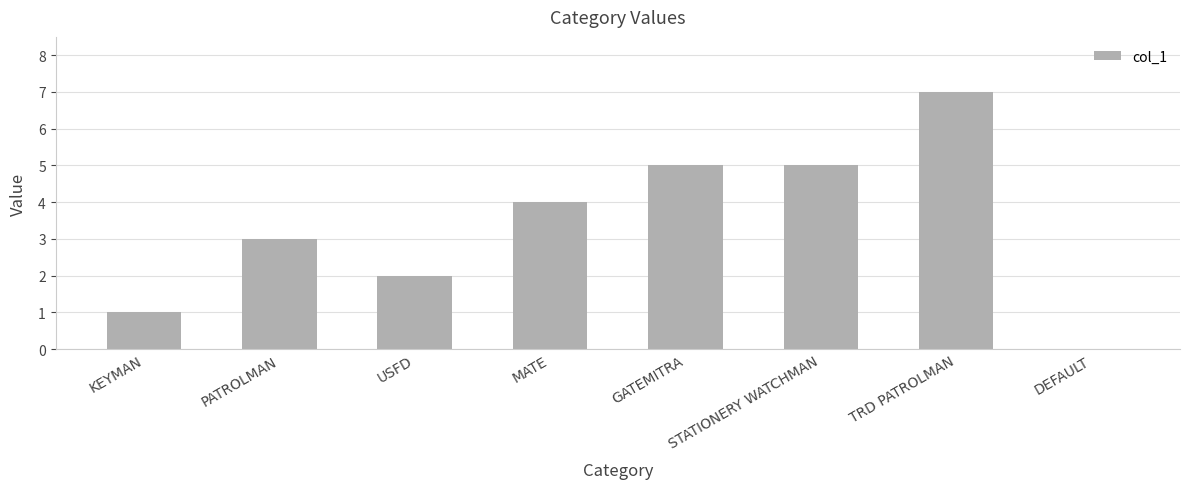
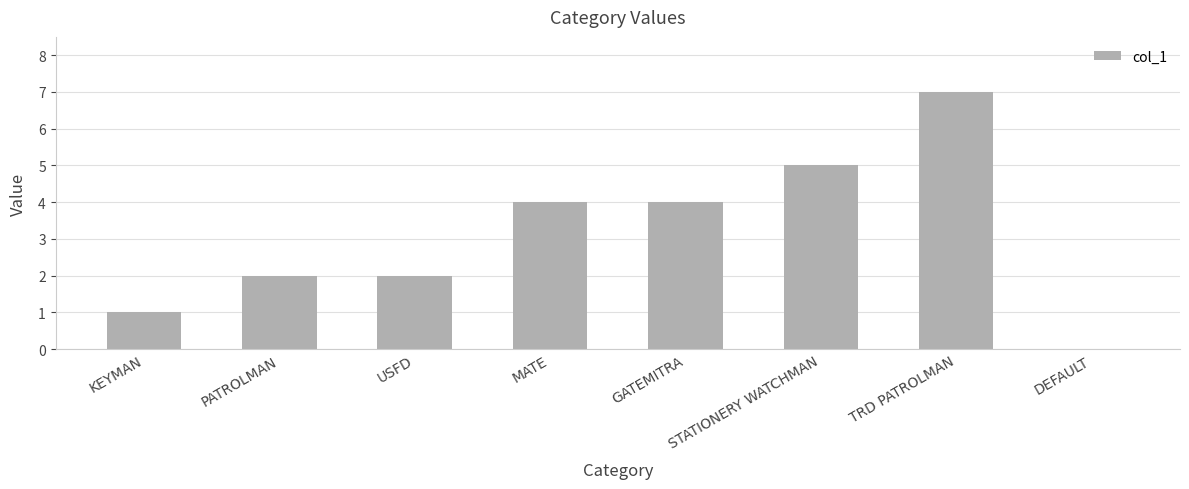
  {
    "KEYMAN": 1,
-   "PATROLMAN": 3,
+   "PATROLMAN": 2,
    "USFD": 2,
    "MATE": 4,
-   "GATEMITRA": 5,
+   "GATEMITRA": 4,
    "STATIONERY WATCHMAN": 5,
    "TRD PATROLMAN": 7,
    "DEFAULT": 0
  }
